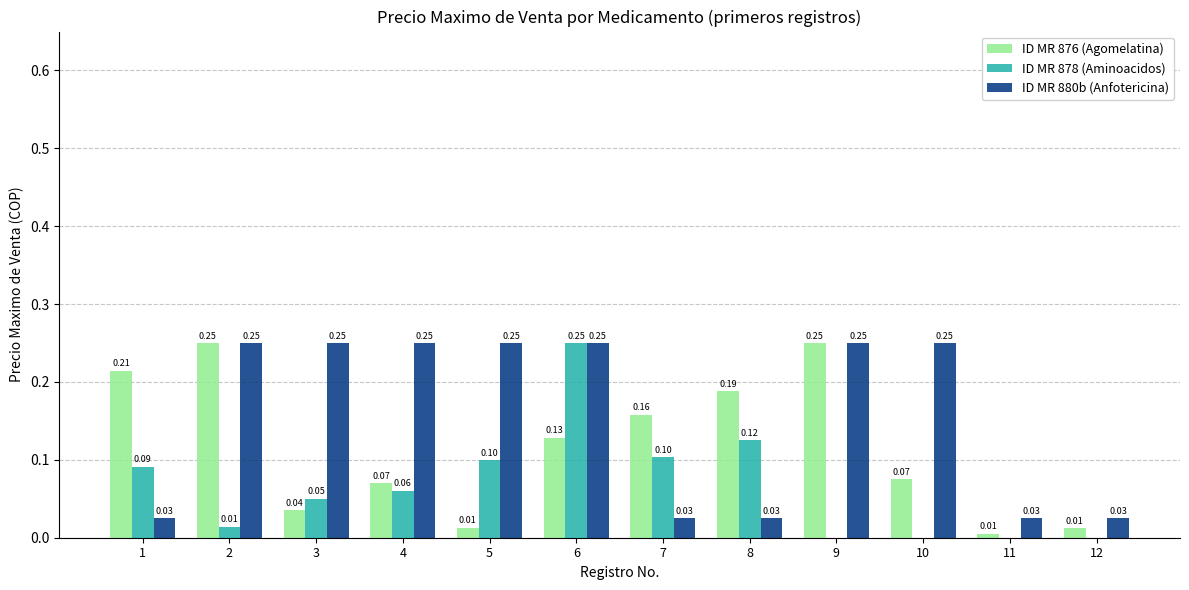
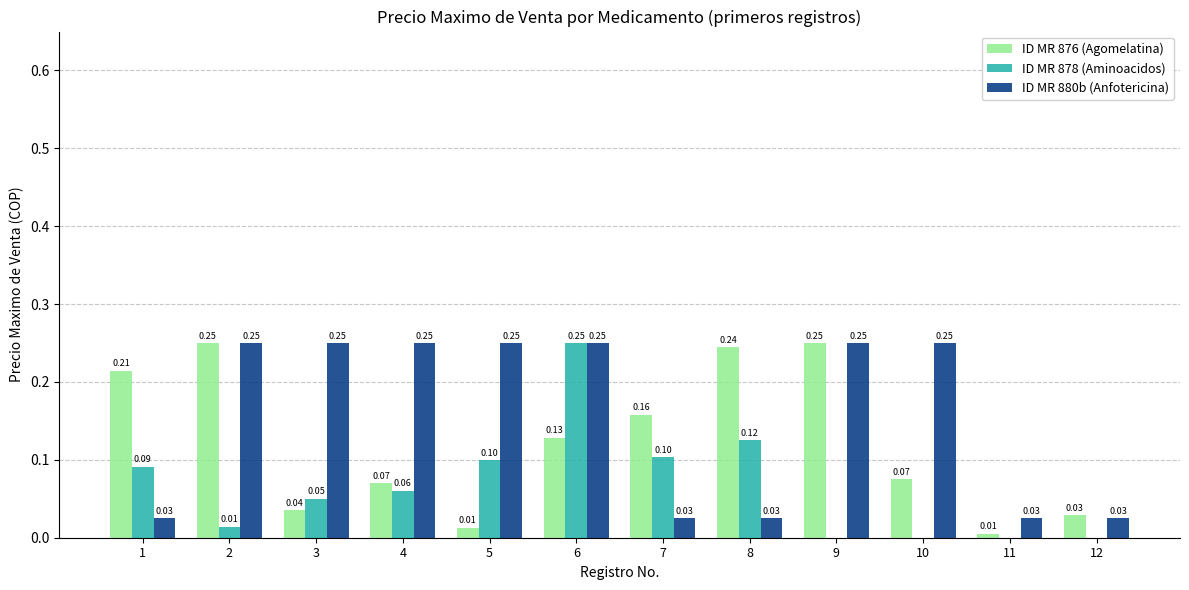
  {
    "ID MR 876 (Agomelatina)": {
      "1": 0.21,
      "2": 0.25,
      "3": 0.04,
      "4": 0.07,
      "5": 0.01,
      "6": 0.13,
      "7": 0.16,
-     "8": 0.19,
+     "8": 0.24,
      "9": 0.25,
      "10": 0.07,
      "11": 0.01,
-     "12": 0.01
+     "12": 0.03
    },
    "ID MR 878 (Aminoacidos)": {
      "1": 0.09,
      "2": 0.01,
      "3": 0.05,
      "4": 0.06,
      "5": 0.10,
      "6": 0.25,
      "7": 0.10,
      "8": 0.12
    },
    "ID MR 880b (Anfotericina)": {
      "1": 0.03,
      "2": 0.25,
      "3": 0.25,
      "4": 0.25,
      "5": 0.25,
      "6": 0.25,
      "7": 0.03,
      "8": 0.03,
      "9": 0.25,
      "10": 0.25,
      "11": 0.03,
      "12": 0.03
    }
  }
